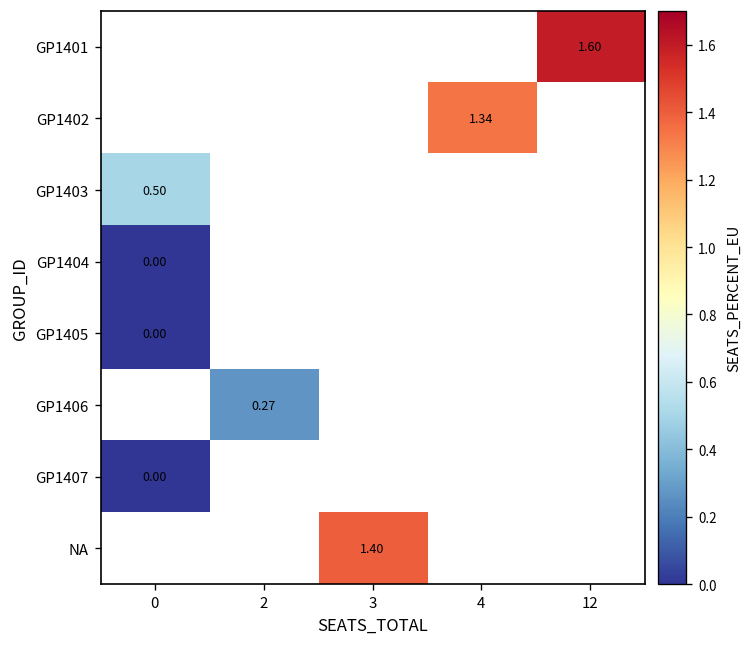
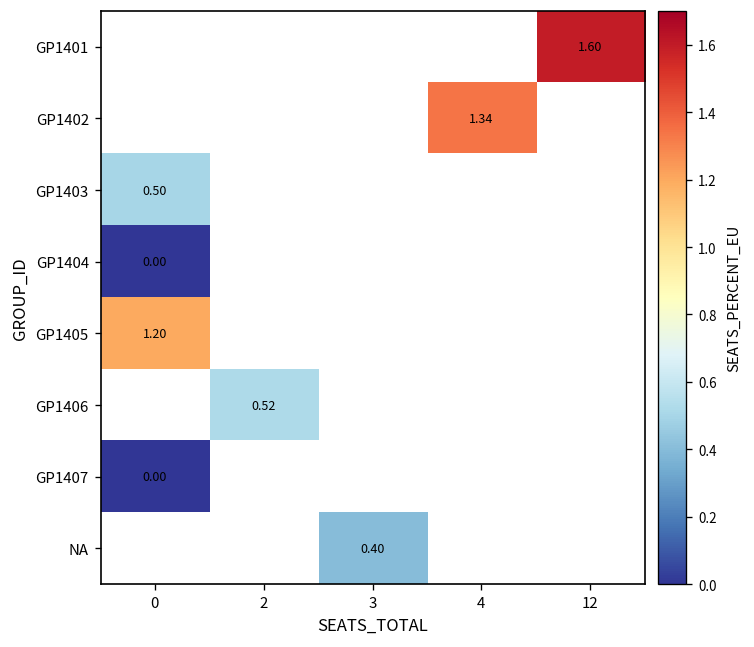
  {
    "GP1401": {
      "12": 1.60
    },
    "GP1402": {
      "4": 1.34
    },
    "GP1403": {
      "0": 0.50
    },
    "GP1404": {
      "0": 0.00
    },
    "GP1405": {
-     "0": 0.00
+     "0": 1.20
    },
    "GP1406": {
-     "2": 0.27
+     "2": 0.52
    },
    "GP1407": {
      "0": 0.00
    },
    "NA": {
-     "3": 1.40
+     "3": 0.40
    }
  }
